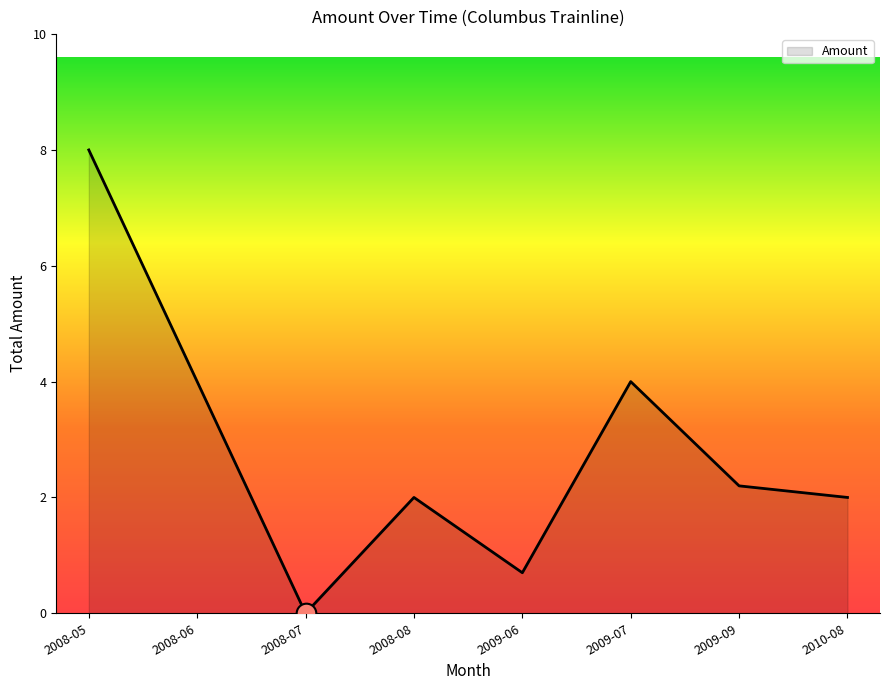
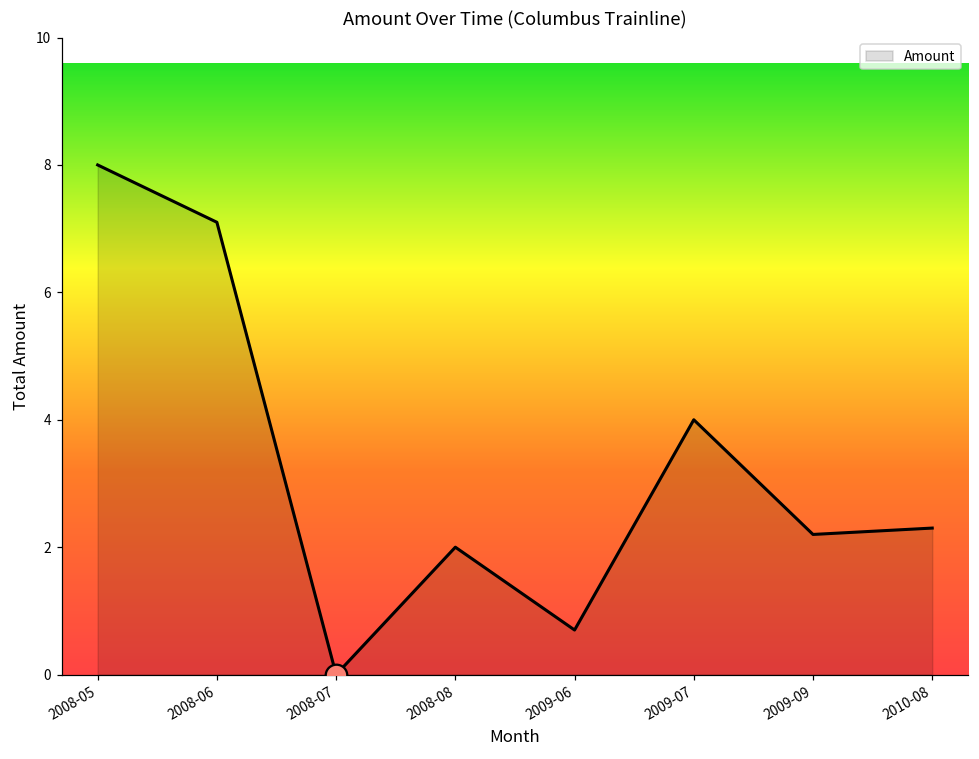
  {
    "Amount": {
      "2008-05": 8.0,
-     "2008-06": 4.0,
+     "2008-06": 7.1,
      "2008-08": 2.0,
      "2009-06": 0.7,
      "2009-07": 4.0,
      "2009-09": 2.2,
-     "2010-08": 2.0
+     "2010-08": 2.3
    }
  }
